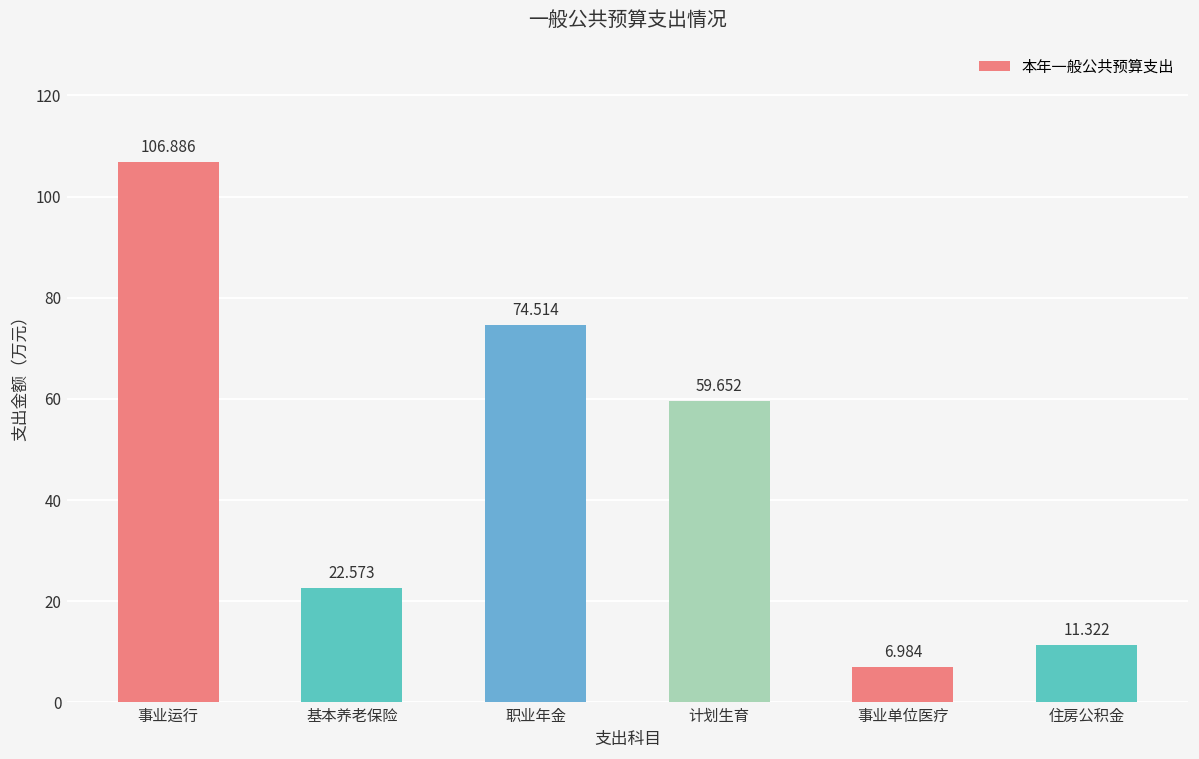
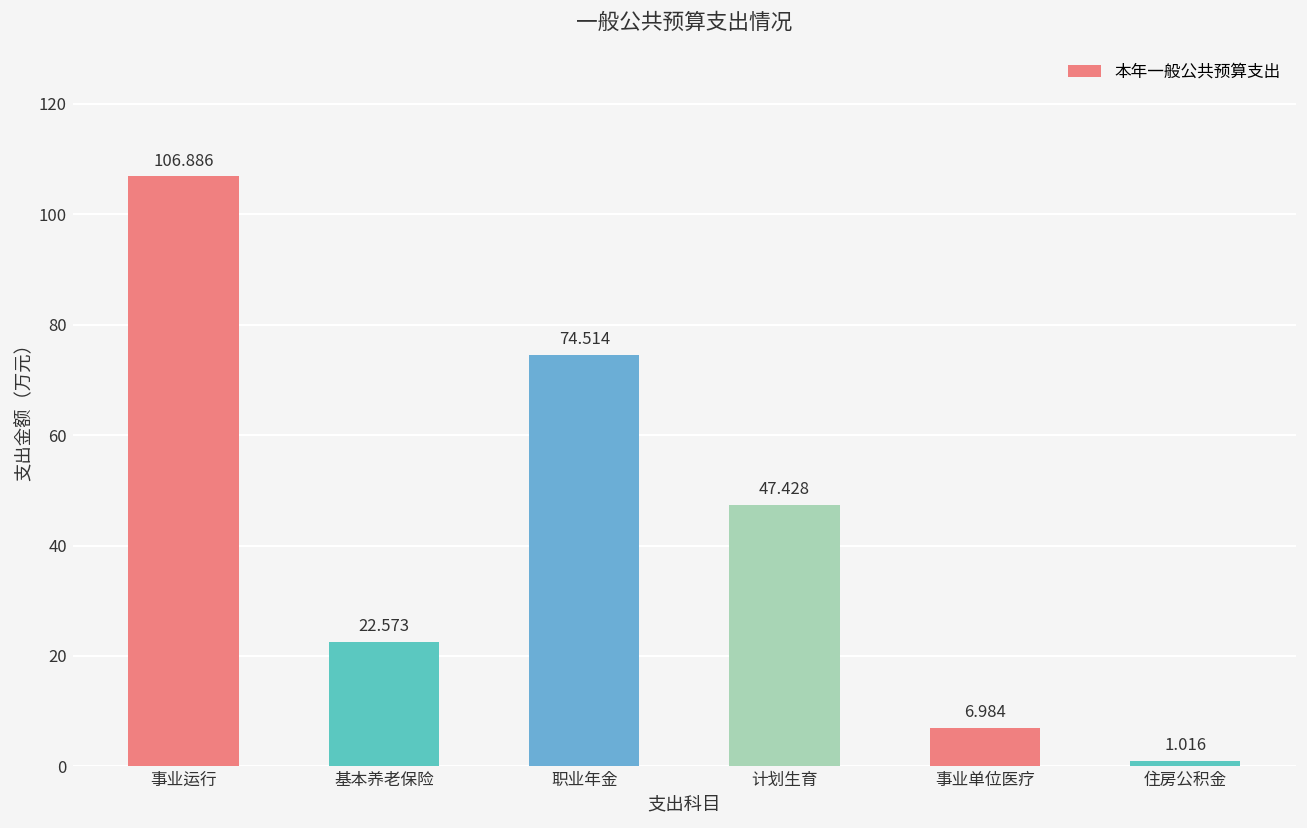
  {
    "事业运行": 106.886,
    "基本养老保险": 22.573,
    "职业年金": 74.514,
-   "计划生育": 59.652,
+   "计划生育": 47.428,
    "事业单位医疗": 6.984,
-   "住房公积金": 11.322
+   "住房公积金": 1.016
  }
